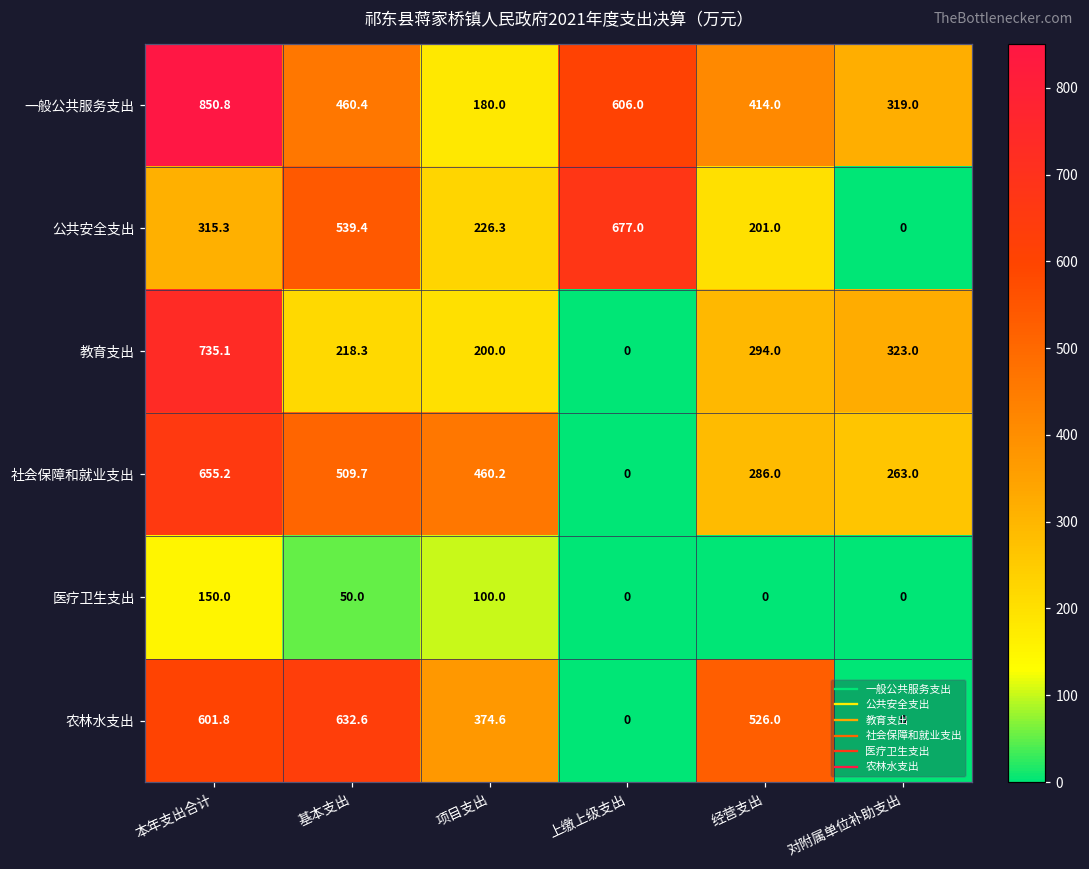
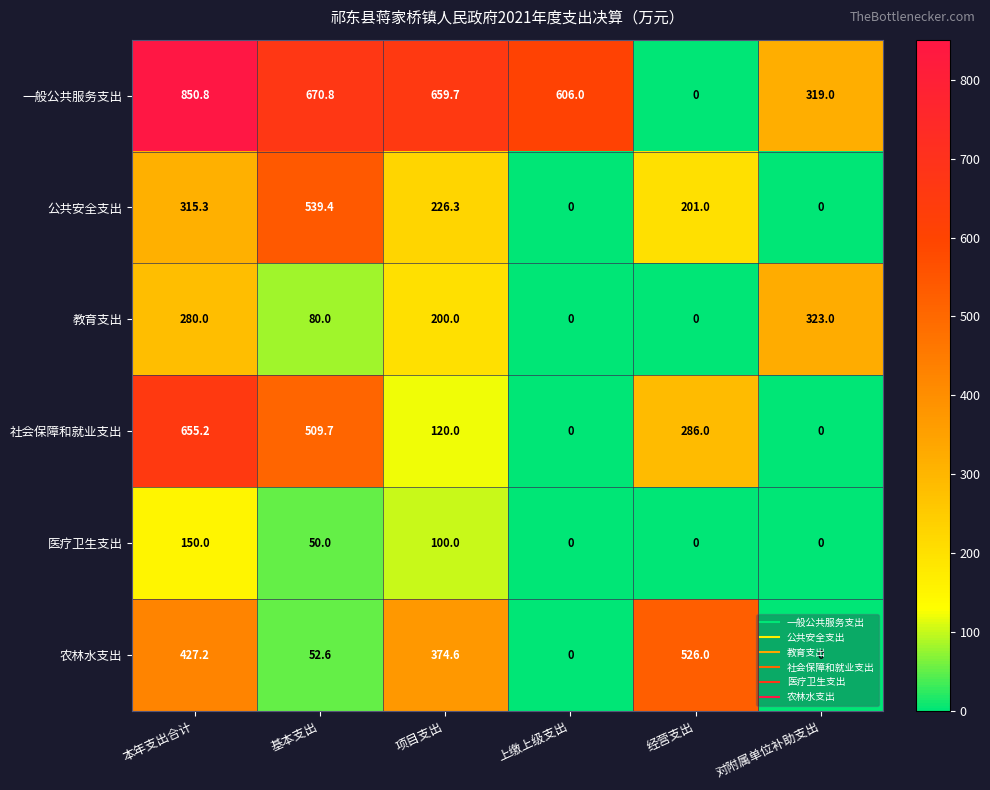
  {
    "一般公共服务支出": {
      "本年支出合计": 850.8,
-     "基本支出": 460.4,
-     "项目支出": 180.0,
+     "基本支出": 670.8,
+     "项目支出": 659.7,
      "上缴上级支出": 606.0,
-     "经营支出": 414.0,
+     "经营支出": 0,
      "对附属单位补助支出": 319.0
    },
    "公共安全支出": {
      "本年支出合计": 315.3,
      "基本支出": 539.4,
      "项目支出": 226.3,
-     "上缴上级支出": 677.0,
+     "上缴上级支出": 0,
      "经营支出": 201.0,
      "对附属单位补助支出": 0
    },
    "教育支出": {
-     "本年支出合计": 735.1,
-     "基本支出": 218.3,
+     "本年支出合计": 280.0,
+     "基本支出": 80.0,
      "项目支出": 200.0,
      "上缴上级支出": 0,
-     "经营支出": 294.0,
+     "经营支出": 0,
      "对附属单位补助支出": 323.0
    },
    "社会保障和就业支出": {
      "本年支出合计": 655.2,
      "基本支出": 509.7,
-     "项目支出": 460.2,
+     "项目支出": 120.0,
      "上缴上级支出": 0,
      "经营支出": 286.0,
-     "对附属单位补助支出": 263.0
+     "对附属单位补助支出": 0
    },
    "医疗卫生支出": {
      "本年支出合计": 150.0,
      "基本支出": 50.0,
      "项目支出": 100.0,
      "上缴上级支出": 0,
      "经营支出": 0,
      "对附属单位补助支出": 0
    },
    "农林水支出": {
-     "本年支出合计": 601.8,
-     "基本支出": 632.6,
+     "本年支出合计": 427.2,
+     "基本支出": 52.6,
      "项目支出": 374.6,
      "上缴上级支出": 0,
      "经营支出": 526.0
    }
  }
